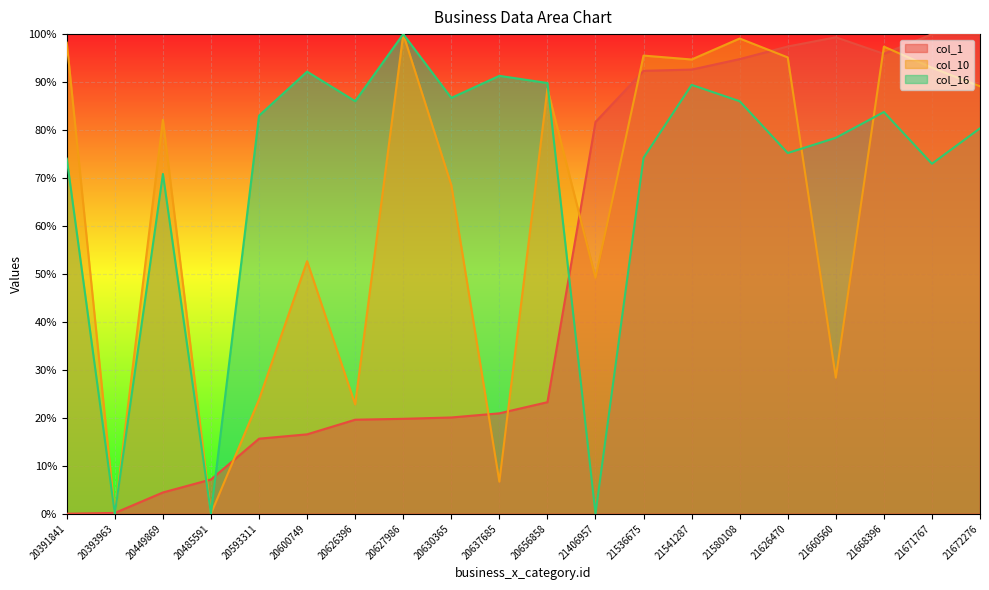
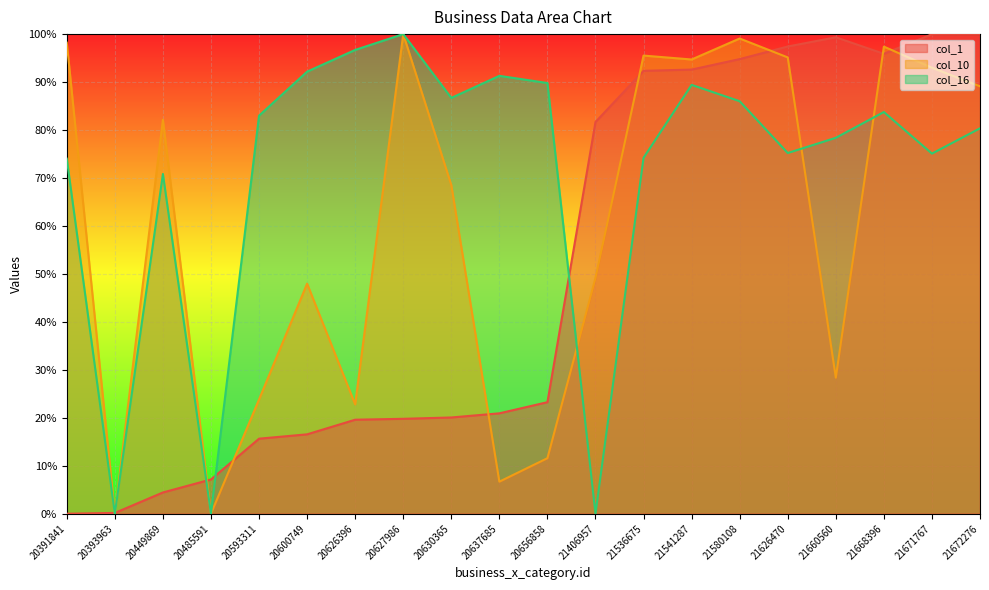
  {
    "col_16": {
      "20391841": "74%",
      "20449869": "71%",
      "20593311": "83%",
      "20600749": "92%",
-     "20626396": "86%",
+     "20626396": "97%",
      "20630365": "87%",
      "20637685": "91%",
      "20656858": "90%",
      "21406957": "0%",
      "21536675": "74%",
      "21541287": "89%",
      "21580108": "86%",
      "21626470": "75%",
      "21660560": "78%",
      "21668396": "84%",
-     "21671767": "73%",
+     "21671767": "75%",
      "21672276": "80%"
    },
    "col_10": {
      "20391841": "98%",
      "20449869": "82%",
      "20593311": "24%",
-     "20600749": "53%",
+     "20600749": "48%",
      "20626396": "23%",
      "20630365": "69%",
      "20637685": "7%",
-     "20656858": "89%",
+     "20656858": "12%",
      "21406957": "49%",
      "21536675": "96%",
      "21541287": "95%",
      "21580108": "99%",
      "21626470": "95%",
      "21660560": "28%",
      "21668396": "97%",
      "21672276": "89%"
    },
    "col_1": {
      "20391841": "0%",
      "20449869": "4%",
      "20485591": "7%",
      "20593311": "16%",
      "20600749": "17%",
      "20626396": "20%",
      "20627986": "20%",
      "20630365": "20%",
      "20637685": "21%",
      "20656858": "23%",
      "21406957": "82%",
      "21536675": "92%",
      "21541287": "93%",
      "21580108": "95%",
      "21626470": "97%",
      "21660560": "99%",
      "21668396": "96%",
      "21671767": "100%",
      "21672276": "100%"
    }
  }
